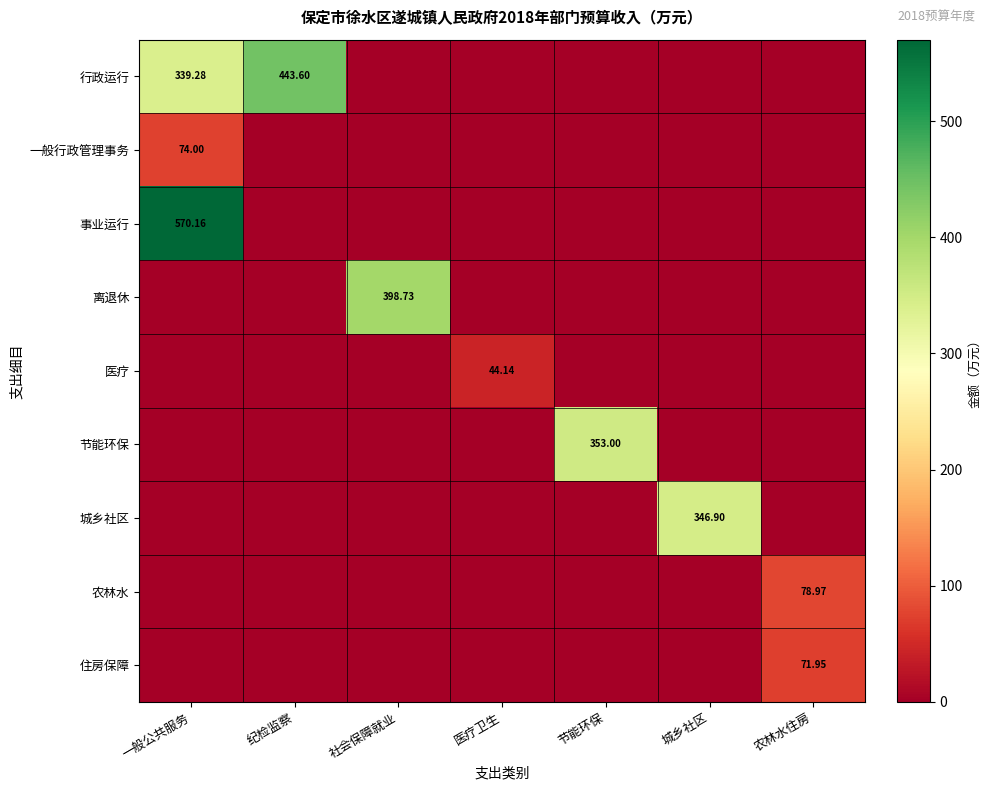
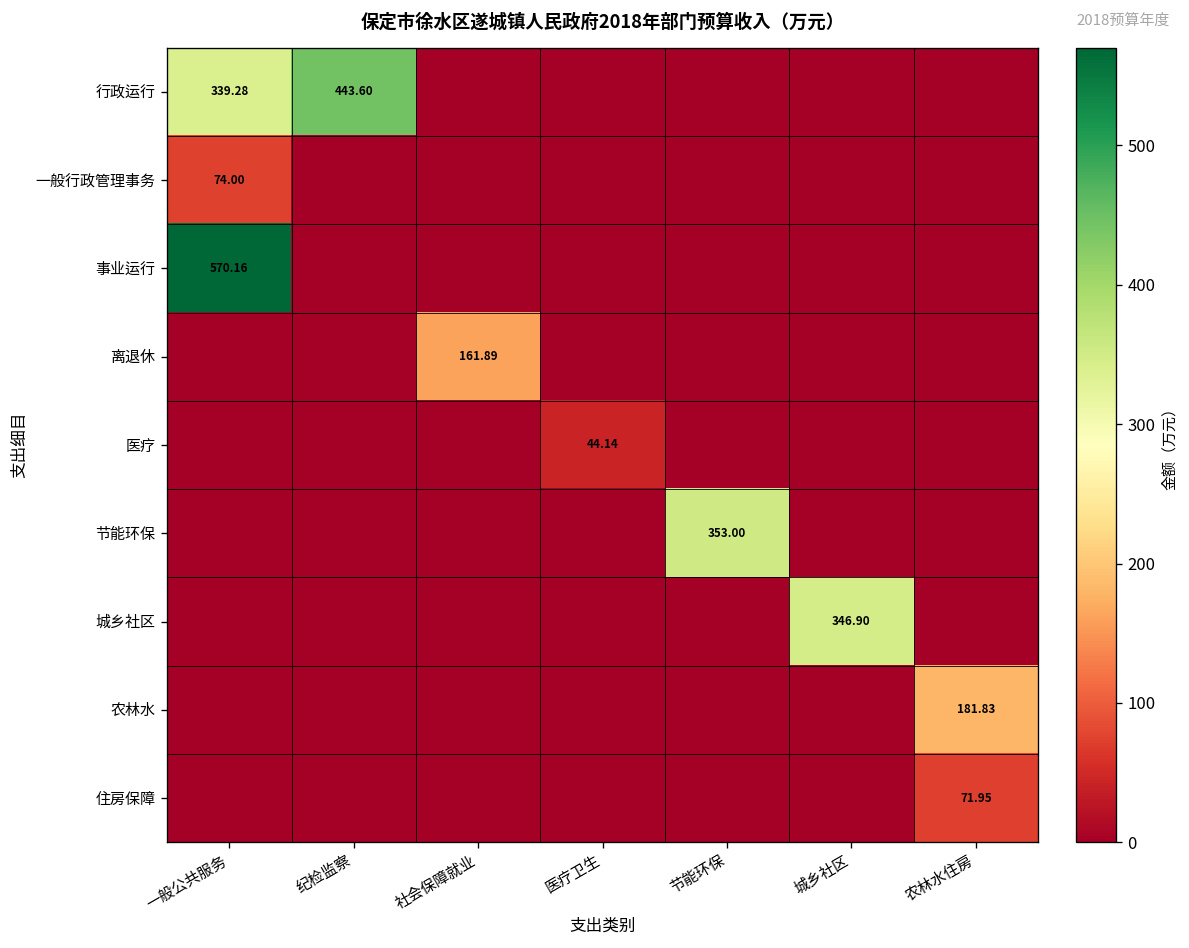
  {
    "行政运行": {
      "一般公共服务": 339.28,
      "纪检监察": 443.60
    },
    "一般行政管理事务": {
      "一般公共服务": 74.00
    },
    "事业运行": {
      "一般公共服务": 570.16
    },
    "离退休": {
-     "社会保障就业": 398.73
+     "社会保障就业": 161.89
    },
    "医疗": {
      "医疗卫生": 44.14
    },
    "节能环保": {
      "节能环保": 353.00
    },
    "城乡社区": {
      "城乡社区": 346.90
    },
    "农林水": {
-     "农林水住房": 78.97
+     "农林水住房": 181.83
    },
    "住房保障": {
      "农林水住房": 71.95
    }
  }
